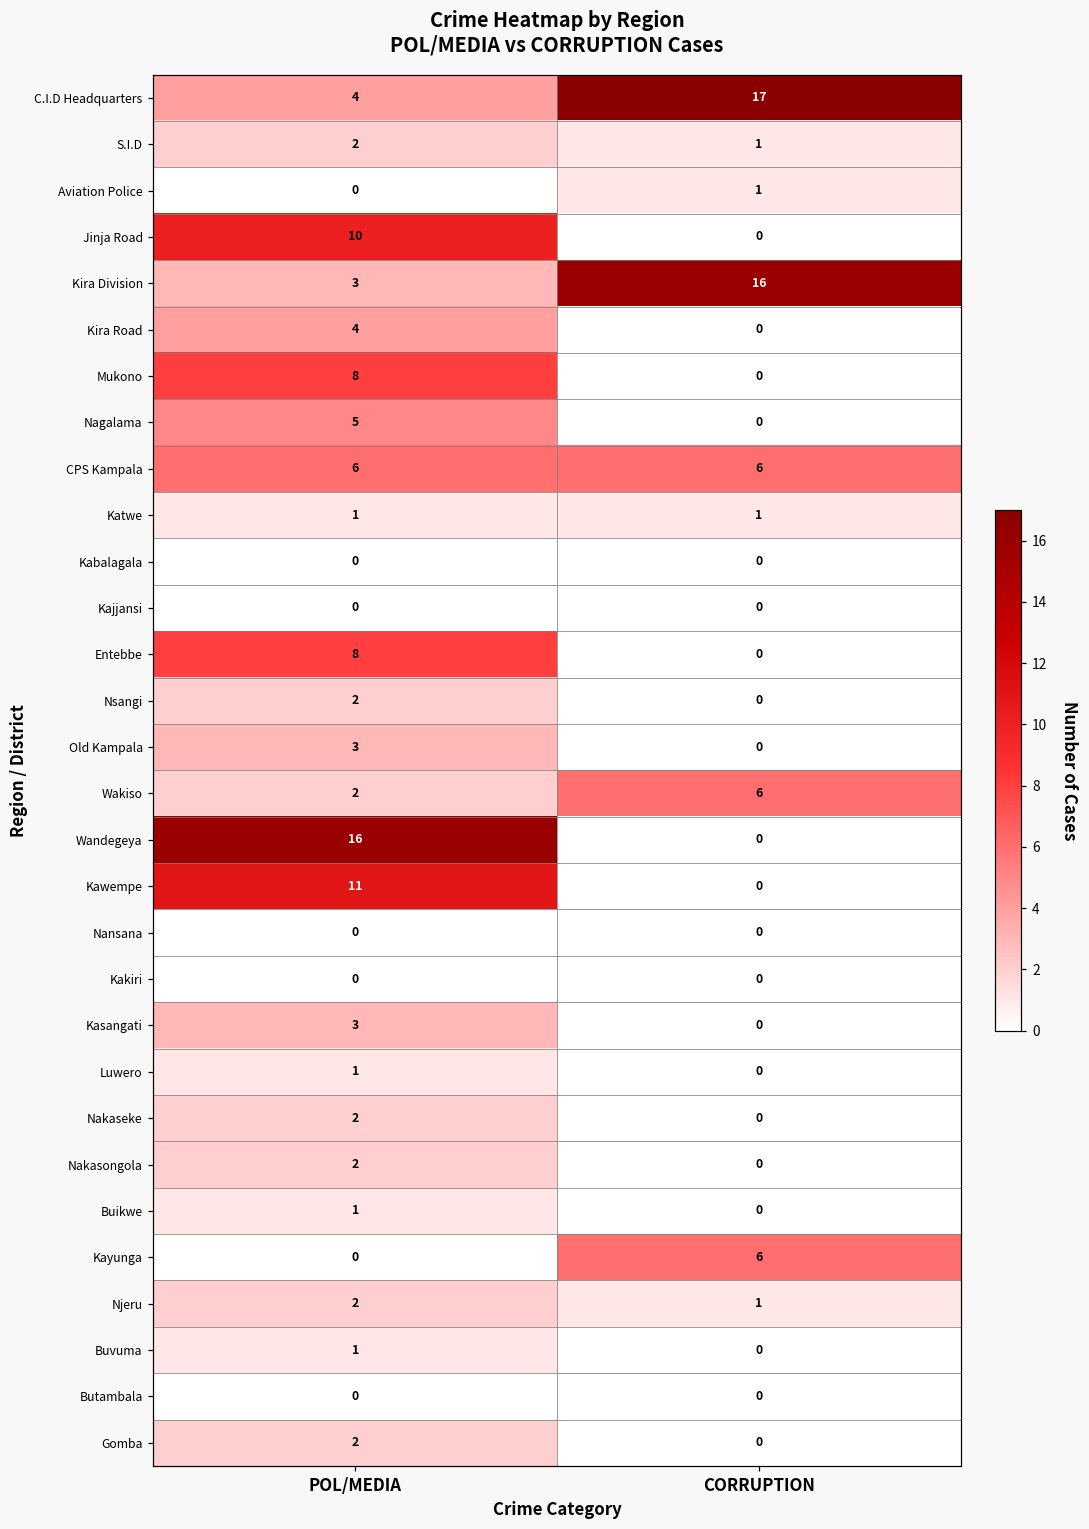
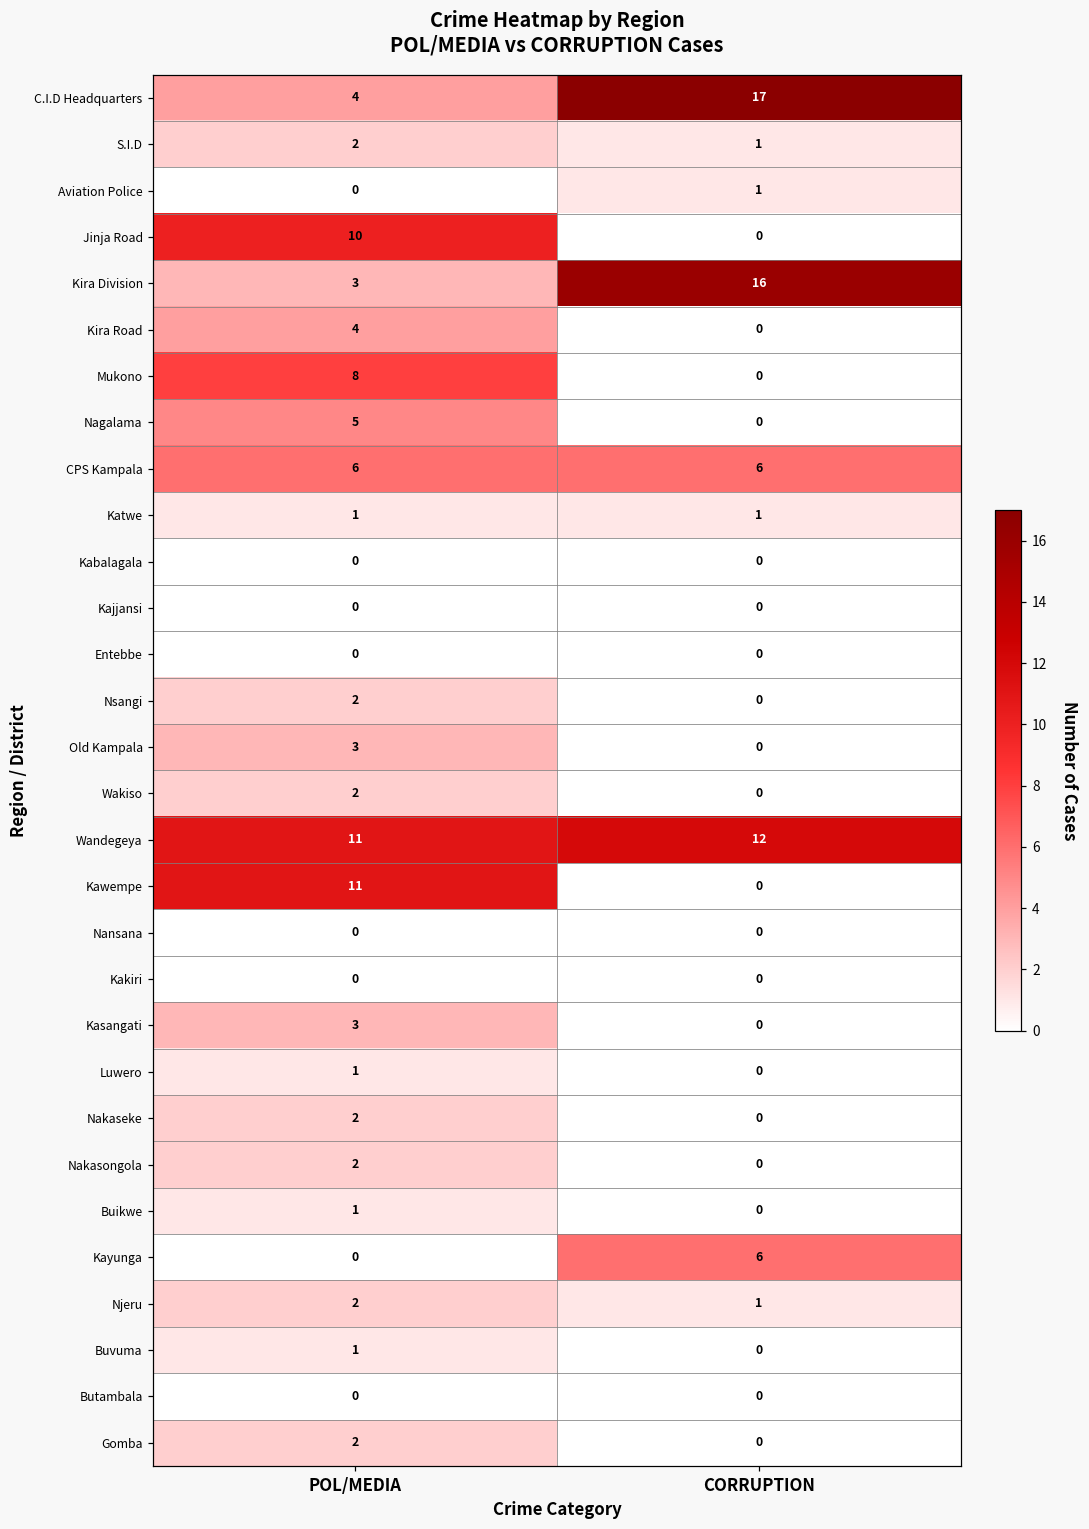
  {
    "C.I.D Headquarters": {
      "POL/MEDIA": 4,
      "CORRUPTION": 17
    },
    "S.I.D": {
      "POL/MEDIA": 2,
      "CORRUPTION": 1
    },
    "Aviation Police": {
      "POL/MEDIA": 0,
      "CORRUPTION": 1
    },
    "Jinja Road": {
      "POL/MEDIA": 10,
      "CORRUPTION": 0
    },
    "Kira Division": {
      "POL/MEDIA": 3,
      "CORRUPTION": 16
    },
    "Kira Road": {
      "POL/MEDIA": 4,
      "CORRUPTION": 0
    },
    "Mukono": {
      "POL/MEDIA": 8,
      "CORRUPTION": 0
    },
    "Nagalama": {
      "POL/MEDIA": 5,
      "CORRUPTION": 0
    },
    "CPS Kampala": {
      "POL/MEDIA": 6,
      "CORRUPTION": 6
    },
    "Katwe": {
      "POL/MEDIA": 1,
      "CORRUPTION": 1
    },
    "Kabalagala": {
      "POL/MEDIA": 0,
      "CORRUPTION": 0
    },
    "Kajjansi": {
      "POL/MEDIA": 0,
      "CORRUPTION": 0
    },
    "Entebbe": {
-     "POL/MEDIA": 8,
+     "POL/MEDIA": 0,
      "CORRUPTION": 0
    },
    "Nsangi": {
      "POL/MEDIA": 2,
      "CORRUPTION": 0
    },
    "Old Kampala": {
      "POL/MEDIA": 3,
      "CORRUPTION": 0
    },
    "Wakiso": {
      "POL/MEDIA": 2,
-     "CORRUPTION": 6
+     "CORRUPTION": 0
    },
    "Wandegeya": {
-     "POL/MEDIA": 16,
-     "CORRUPTION": 0
+     "POL/MEDIA": 11,
+     "CORRUPTION": 12
    },
    "Kawempe": {
      "POL/MEDIA": 11,
      "CORRUPTION": 0
    },
    "Nansana": {
      "POL/MEDIA": 0,
      "CORRUPTION": 0
    },
    "Kakiri": {
      "POL/MEDIA": 0,
      "CORRUPTION": 0
    },
    "Kasangati": {
      "POL/MEDIA": 3,
      "CORRUPTION": 0
    },
    "Luwero": {
      "POL/MEDIA": 1,
      "CORRUPTION": 0
    },
    "Nakaseke": {
      "POL/MEDIA": 2,
      "CORRUPTION": 0
    },
    "Nakasongola": {
      "POL/MEDIA": 2,
      "CORRUPTION": 0
    },
    "Buikwe": {
      "POL/MEDIA": 1,
      "CORRUPTION": 0
    },
    "Kayunga": {
      "POL/MEDIA": 0,
      "CORRUPTION": 6
    },
    "Njeru": {
      "POL/MEDIA": 2,
      "CORRUPTION": 1
    },
    "Buvuma": {
      "POL/MEDIA": 1,
      "CORRUPTION": 0
    },
    "Butambala": {
      "POL/MEDIA": 0,
      "CORRUPTION": 0
    },
    "Gomba": {
      "POL/MEDIA": 2,
      "CORRUPTION": 0
    }
  }
